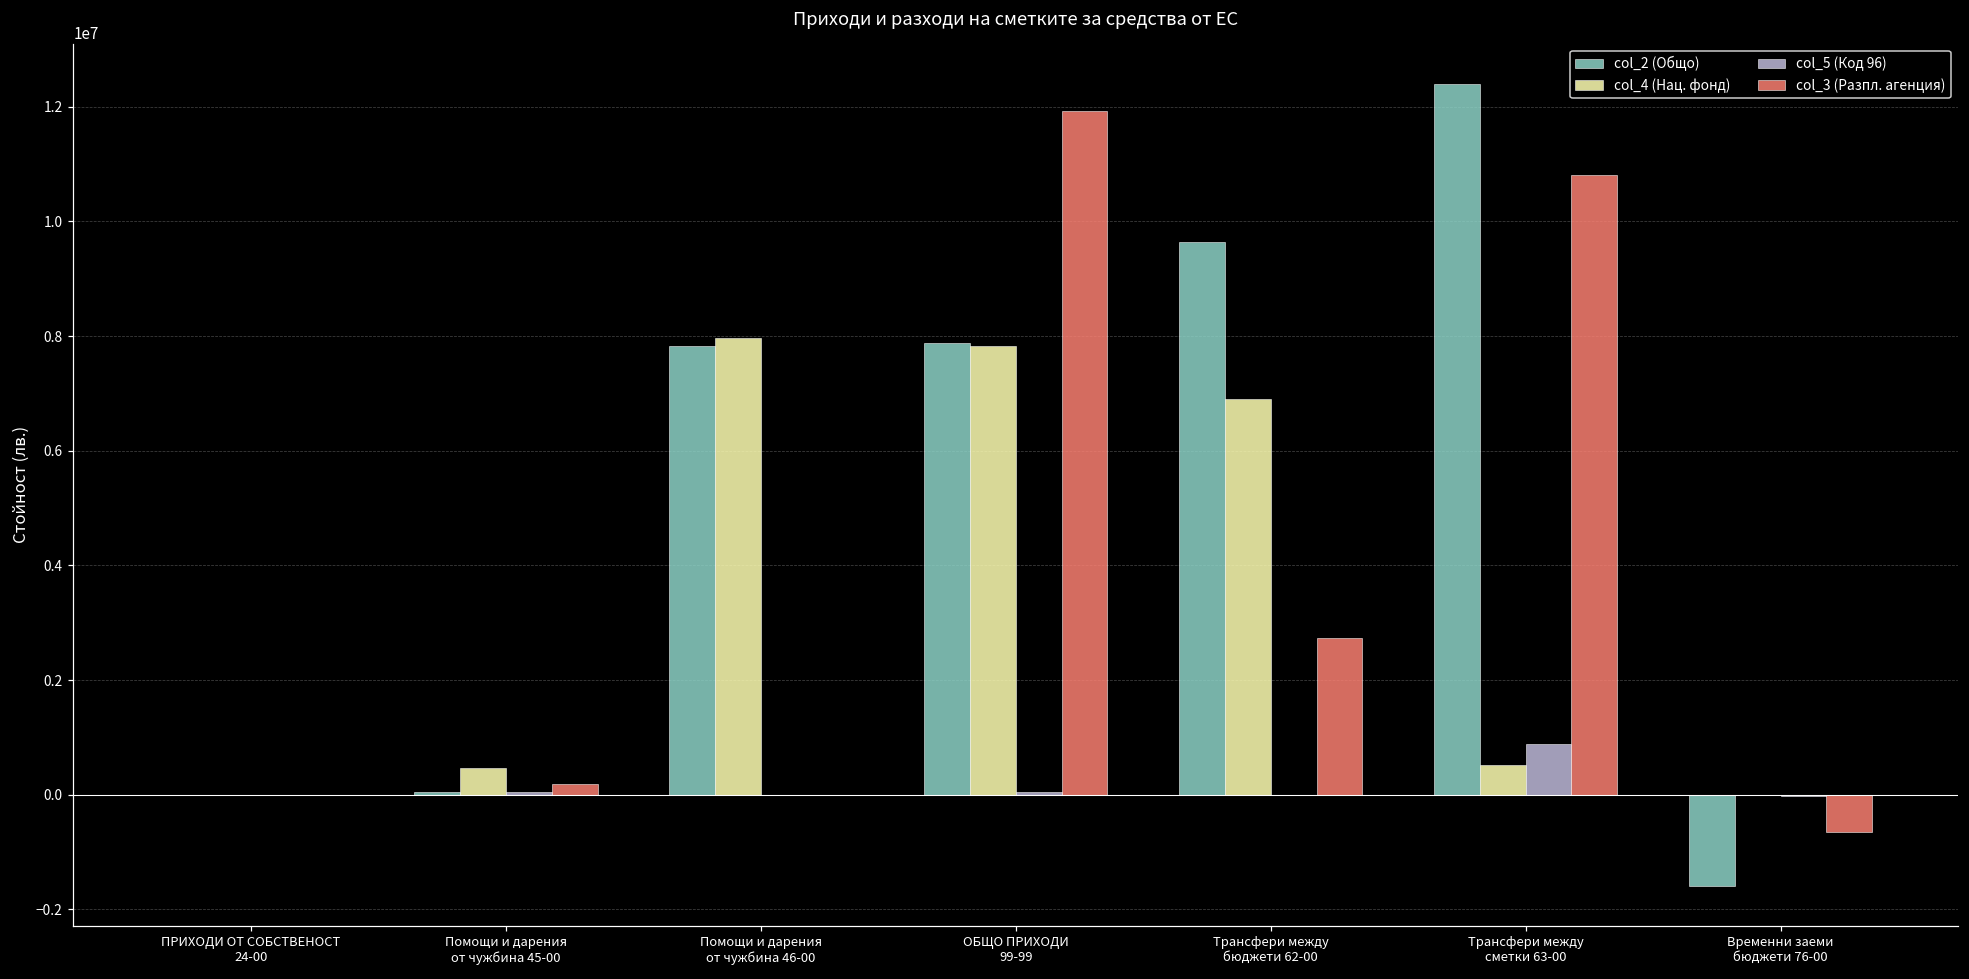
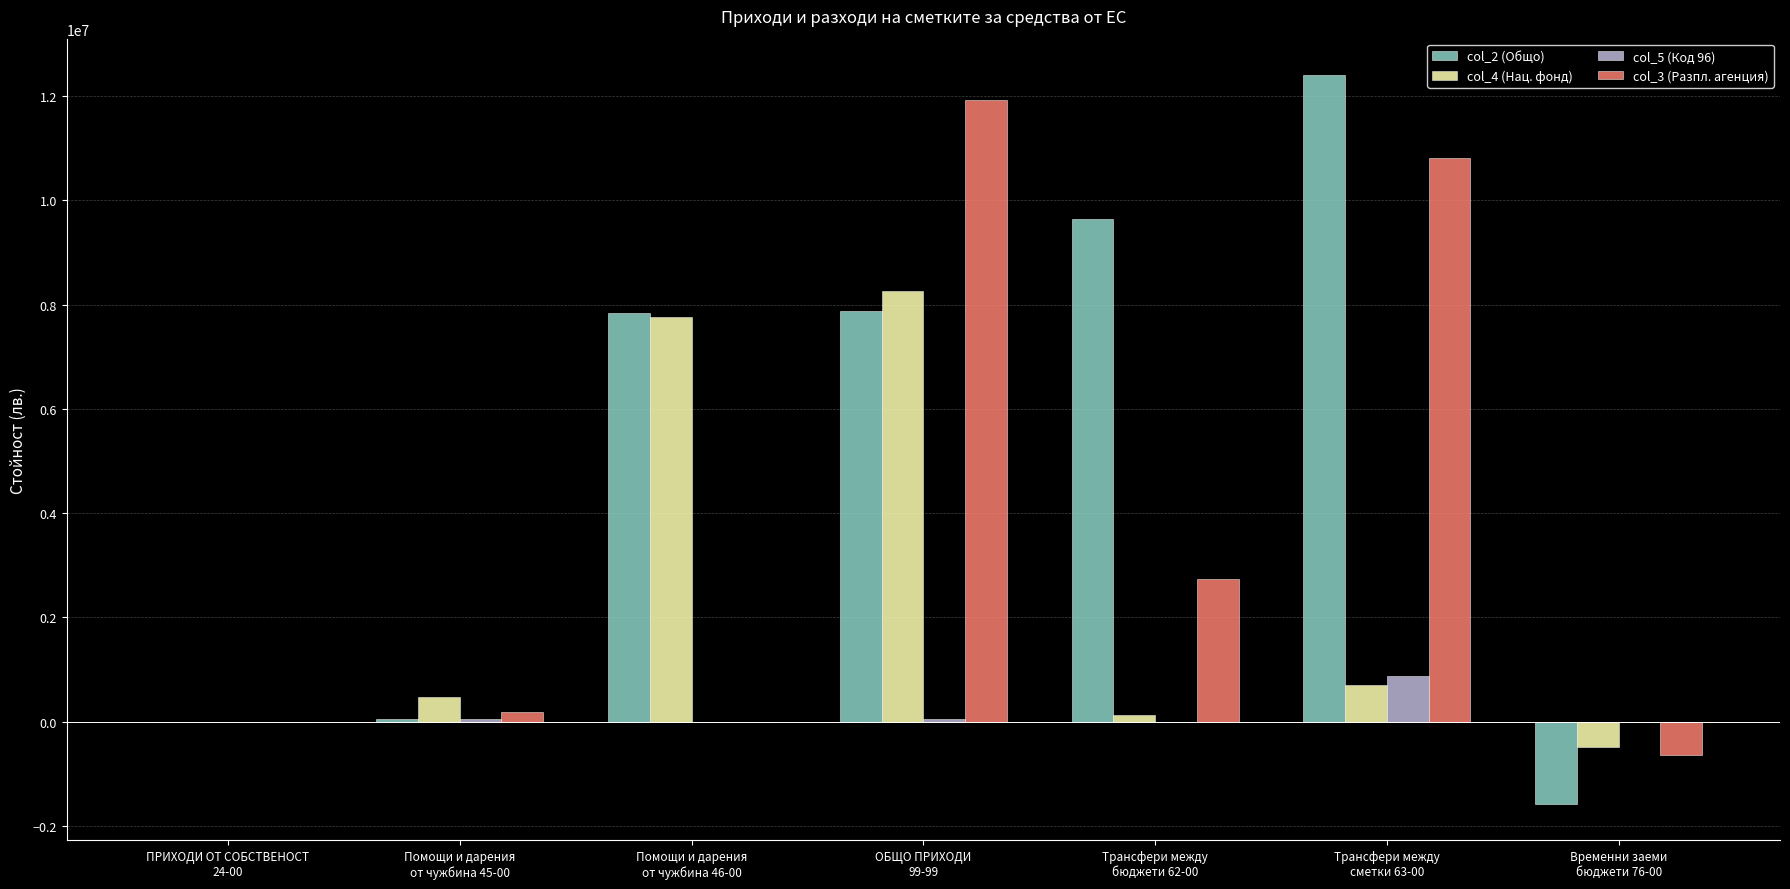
  {
    "col_4 (Нац. фонд)": {
      "Помощи и дарения от чужбина 45-00": 500000,
-     "Помощи и дарения от чужбина 46-00": 8000000,
-     "ОБЩО ПРИХОДИ 99-99": 7800000,
-     "Трансфери между бюджети 62-00": 6900000,
-     "Трансфери между сметки 63-00": 500000,
-     "Временни заеми бюджети 76-00": 0
+     "Помощи и дарения от чужбина 46-00": 7800000,
+     "ОБЩО ПРИХОДИ 99-99": 8300000,
+     "Трансфери между бюджети 62-00": 100000,
+     "Трансфери между сметки 63-00": 700000,
+     "Временни заеми бюджети 76-00": -500000
    },
    "col_3 (Разпл. агенция)": {
      "ПРИХОДИ ОТ СОБСТВЕНОСТ 24-00": 0,
      "Помощи и дарения от чужбина 45-00": 200000,
      "Помощи и дарения от чужбина 46-00": 0,
      "ОБЩО ПРИХОДИ 99-99": 11900000,
      "Трансфери между бюджети 62-00": 2700000,
      "Трансфери между сметки 63-00": 10800000,
      "Временни заеми бюджети 76-00": -700000
    }
  }
